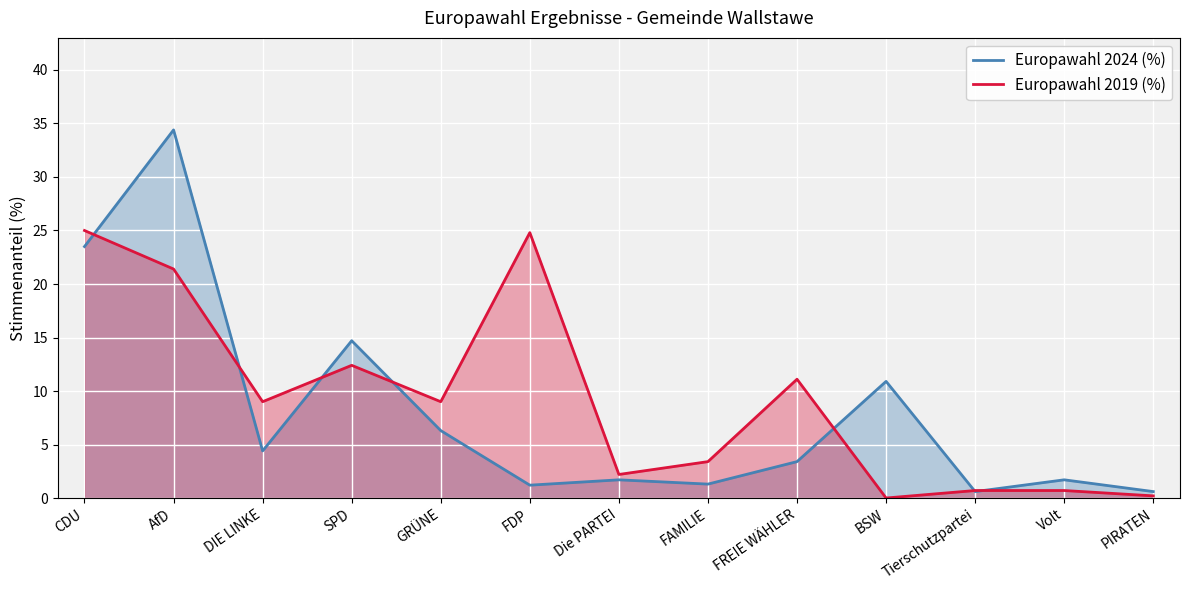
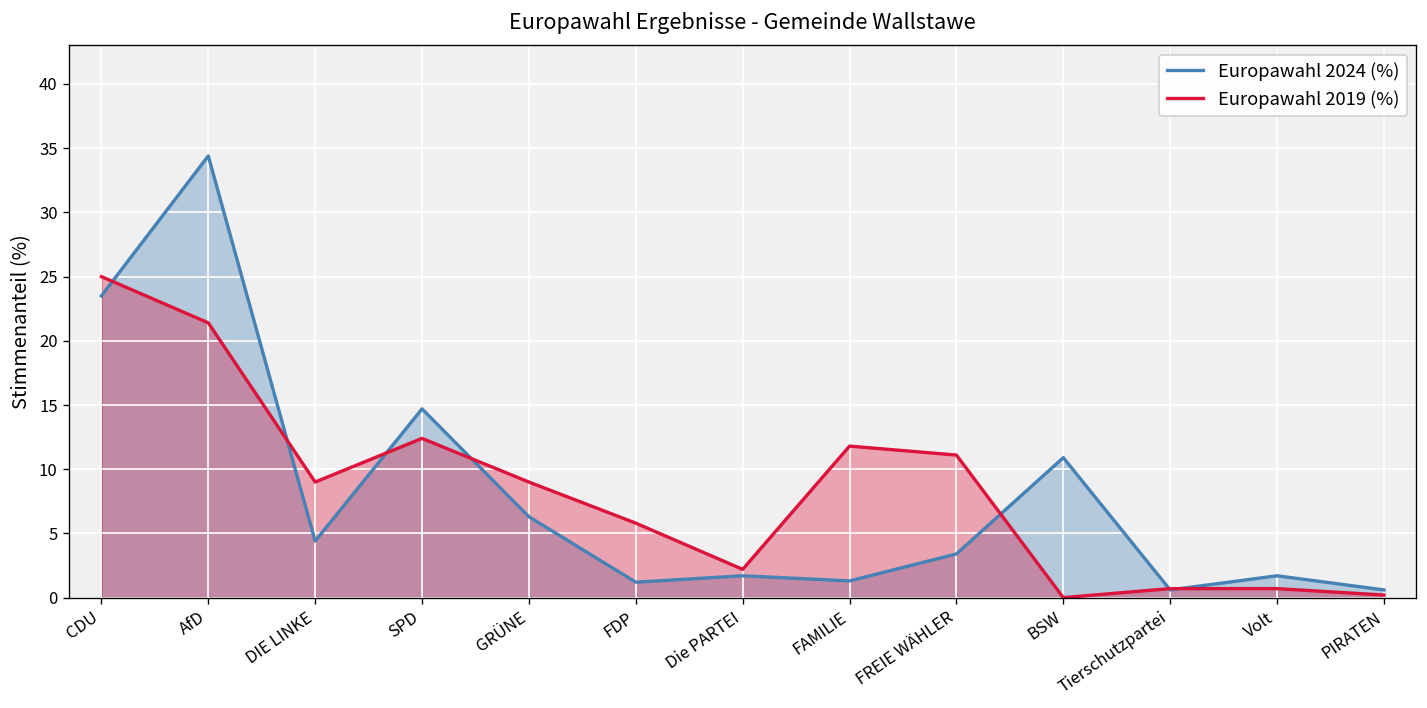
  {
    "Europawahl 2024 (%)": {
      "CDU": 23.5,
      "AfD": 34.4,
      "DIE LINKE": 4.4,
      "SPD": 14.7,
      "GRÜNE": 6.3,
      "FDP": 1.2,
      "Die PARTEI": 1.7,
      "FAMILIE": 1.3,
      "FREIE WÄHLER": 3.4,
      "BSW": 10.9,
      "Volt": 1.7,
      "PIRATEN": 0.6
    },
    "Europawahl 2019 (%)": {
      "CDU": 25.0,
      "AfD": 21.4,
      "DIE LINKE": 9.0,
      "SPD": 12.4,
      "GRÜNE": 9.0,
-     "FDP": 24.8,
+     "FDP": 5.8,
      "Die PARTEI": 2.2,
-     "FAMILIE": 3.4,
+     "FAMILIE": 11.8,
      "FREIE WÄHLER": 11.1,
      "BSW": 0.0,
      "Volt": 0.7,
      "PIRATEN": 0.2
    }
  }
